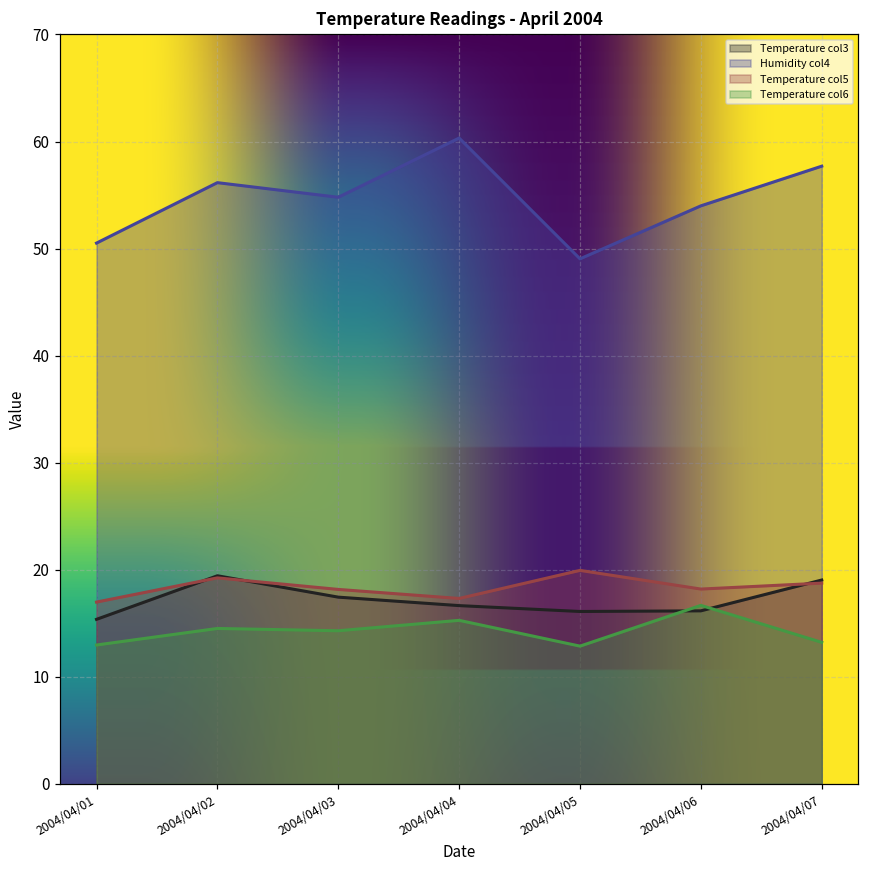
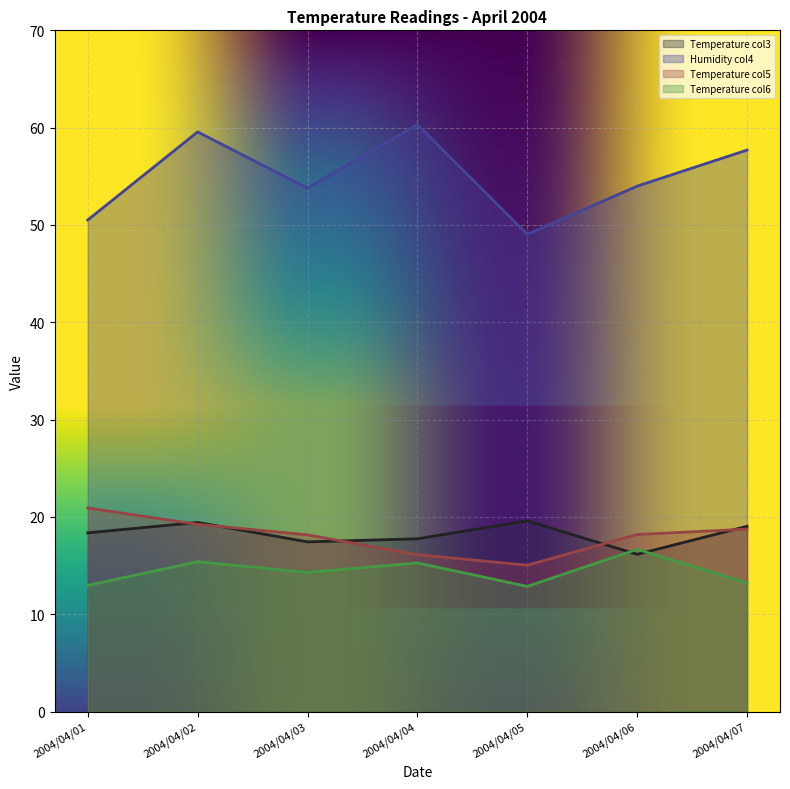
  {
    "Temperature col3": {
-     "2004/04/01": 15,
+     "2004/04/01": 18,
      "2004/04/03": 17,
-     "2004/04/04": 17,
-     "2004/04/05": 16,
+     "2004/04/04": 18,
+     "2004/04/05": 20,
      "2004/04/06": 16,
      "2004/04/07": 19
    },
    "Humidity col4": {
      "2004/04/01": 51,
-     "2004/04/02": 56,
-     "2004/04/03": 55,
+     "2004/04/02": 60,
+     "2004/04/03": 54,
      "2004/04/04": 60,
      "2004/04/05": 49,
      "2004/04/06": 54,
      "2004/04/07": 58
    },
    "Temperature col5": {
-     "2004/04/01": 17,
+     "2004/04/01": 21,
      "2004/04/03": 18,
-     "2004/04/04": 17,
-     "2004/04/05": 20,
+     "2004/04/04": 16,
+     "2004/04/05": 15,
      "2004/04/06": 18,
      "2004/04/07": 19
    },
    "Temperature col6": {
      "2004/04/01": 13,
-     "2004/04/02": 14.5,
+     "2004/04/02": 15.4,
      "2004/04/03": 14,
      "2004/04/04": 15,
      "2004/04/05": 13,
      "2004/04/06": 17,
      "2004/04/07": 13
    }
  }
